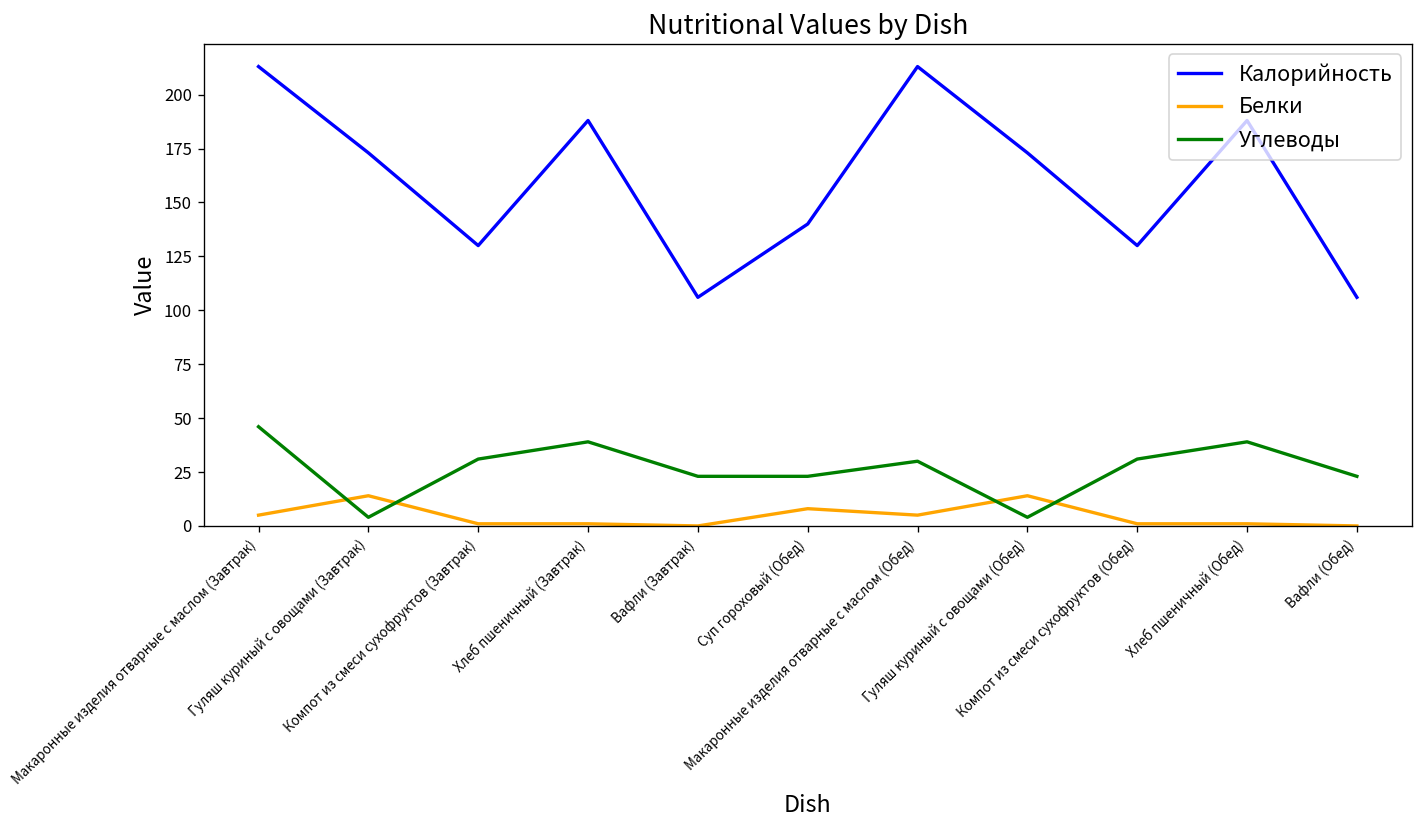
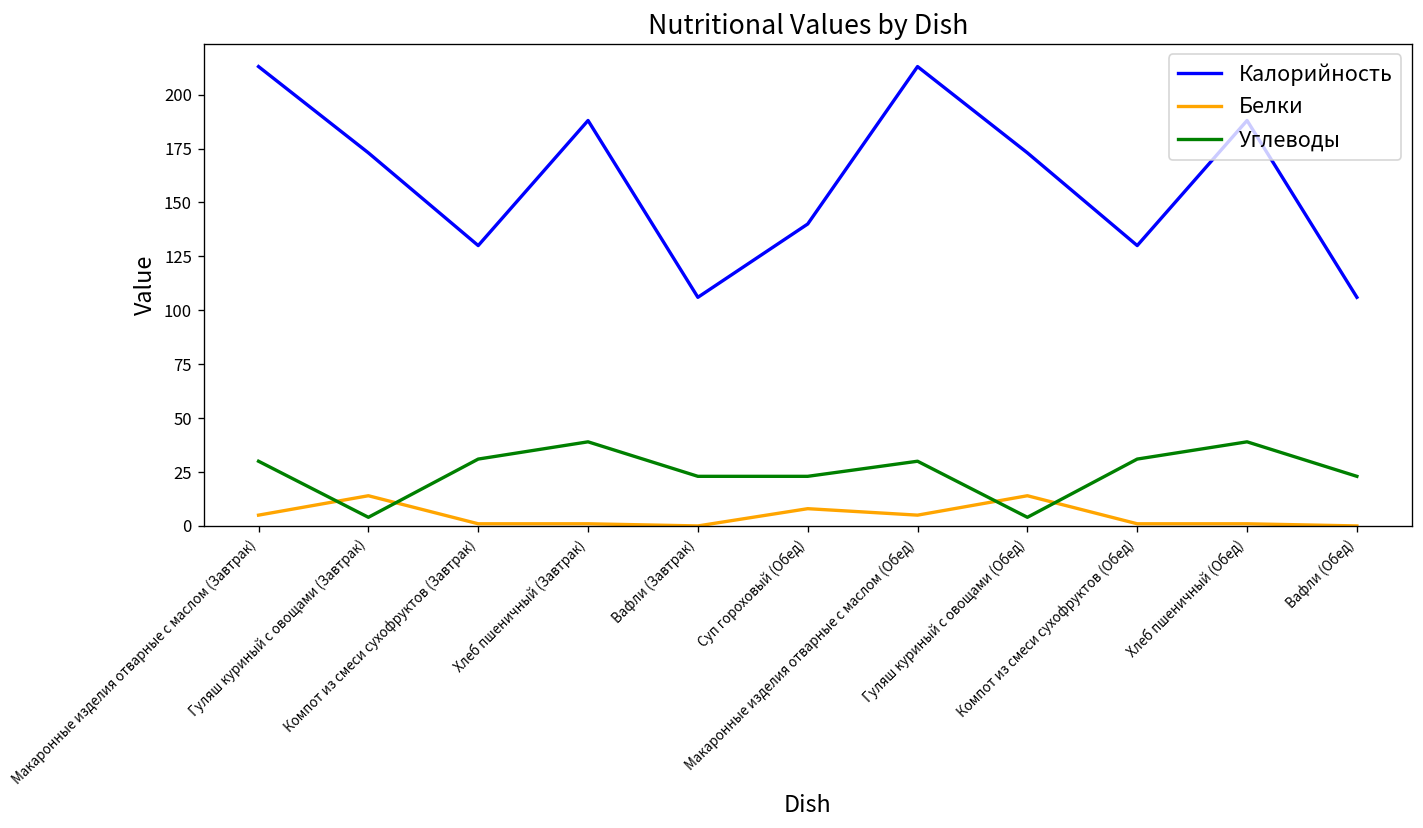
  {
    "Калорийность": {
      "Макаронные изделия отварные с маслом (Завтрак)": 213,
      "Гуляш куриный с овощами (Завтрак)": 173,
      "Компот из смеси сухофруктов (Завтрак)": 130,
      "Хлеб пшеничный (Завтрак)": 188,
      "Вафли (Завтрак)": 106,
      "Суп гороховый (Обед)": 140,
      "Макаронные изделия отварные с маслом (Обед)": 213,
      "Гуляш куриный с овощами (Обед)": 173,
      "Компот из смеси сухофруктов (Обед)": 130,
      "Вафли (Обед)": 106
    },
    "Белки": {
      "Макаронные изделия отварные с маслом (Завтрак)": 5,
      "Гуляш куриный с овощами (Завтрак)": 14,
      "Компот из смеси сухофруктов (Завтрак)": 1,
      "Хлеб пшеничный (Завтрак)": 1,
      "Вафли (Завтрак)": 0,
      "Суп гороховый (Обед)": 8,
      "Макаронные изделия отварные с маслом (Обед)": 5,
      "Гуляш куриный с овощами (Обед)": 14,
      "Компот из смеси сухофруктов (Обед)": 1,
      "Хлеб пшеничный (Обед)": 1,
      "Вафли (Обед)": 0
    },
    "Углеводы": {
-     "Макаронные изделия отварные с маслом (Завтрак)": 46,
+     "Макаронные изделия отварные с маслом (Завтрак)": 30,
      "Гуляш куриный с овощами (Завтрак)": 4,
      "Компот из смеси сухофруктов (Завтрак)": 31,
      "Хлеб пшеничный (Завтрак)": 39,
      "Вафли (Завтрак)": 23,
      "Суп гороховый (Обед)": 23,
      "Макаронные изделия отварные с маслом (Обед)": 30,
      "Гуляш куриный с овощами (Обед)": 4,
      "Компот из смеси сухофруктов (Обед)": 31,
      "Хлеб пшеничный (Обед)": 39,
      "Вафли (Обед)": 23
    }
  }
